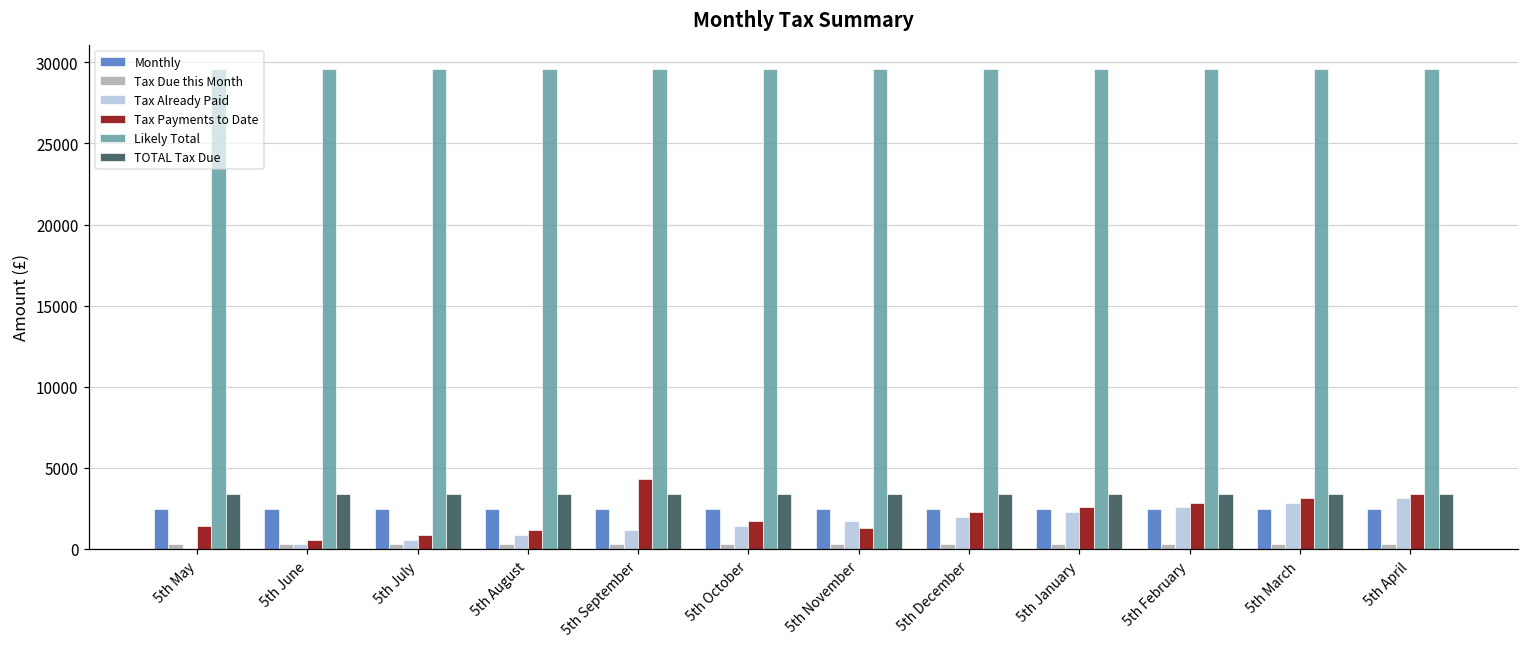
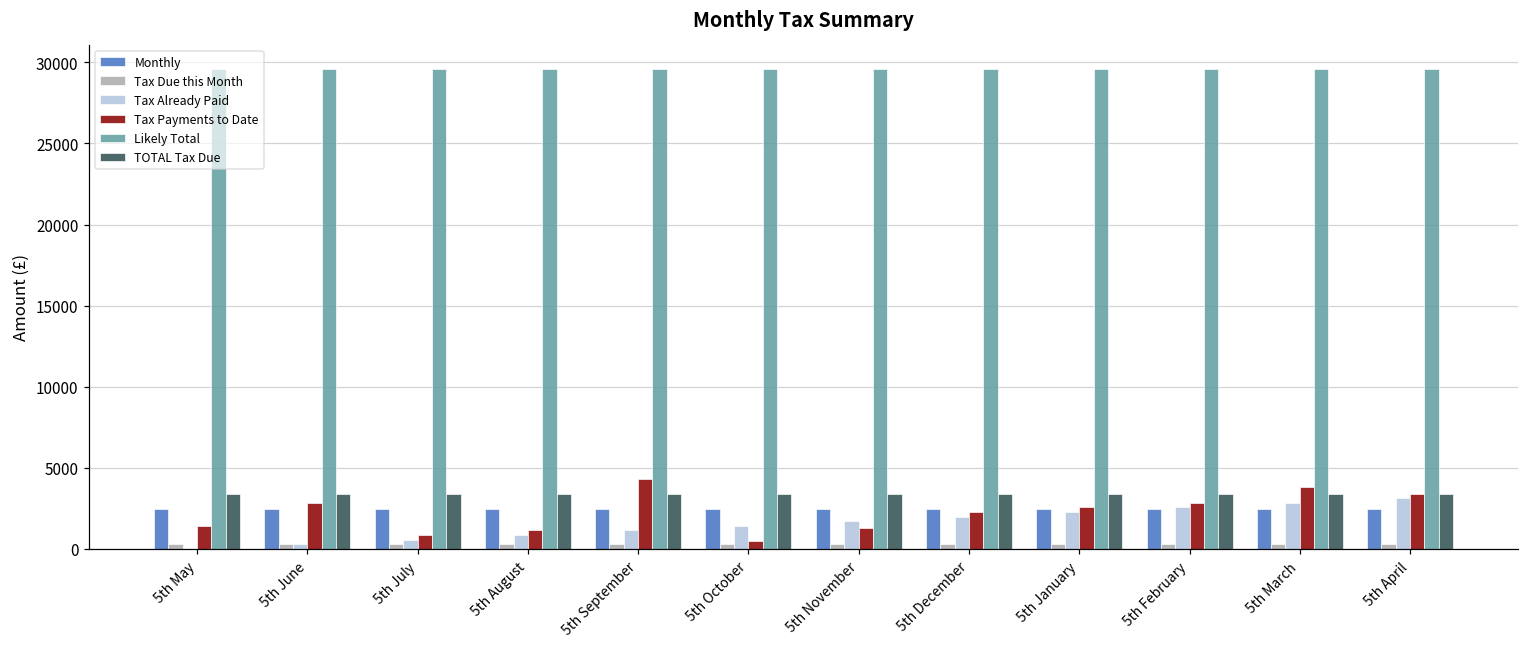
  {
    "Monthly": {
      "5th May": 2500,
      "5th June": 2500,
      "5th July": 2500,
      "5th August": 2500,
      "5th September": 2500,
      "5th October": 2500,
      "5th November": 2500,
      "5th December": 2500,
      "5th January": 2500,
      "5th February": 2500,
      "5th March": 2500,
      "5th April": 2500
    },
    "Tax Payments to Date": {
      "5th May": 1400,
-     "5th June": 600,
+     "5th June": 2800,
      "5th July": 900,
      "5th August": 1100,
      "5th September": 4300,
-     "5th October": 1700,
+     "5th October": 500,
      "5th November": 1300,
      "5th December": 2300,
      "5th January": 2600,
      "5th February": 2800,
-     "5th March": 3100,
+     "5th March": 3800,
      "5th April": 3400
    },
    "Likely Total": {
      "5th June": 29600,
      "5th July": 29600,
      "5th August": 29600,
      "5th September": 29600,
      "5th October": 29600,
      "5th November": 29600,
      "5th December": 29600,
      "5th January": 29600,
      "5th February": 29600,
      "5th March": 29600,
      "5th April": 29600
    },
    "TOTAL Tax Due": {
      "5th May": 3400,
      "5th June": 3400,
      "5th July": 3400,
      "5th August": 3400,
      "5th September": 3400,
      "5th October": 3400,
      "5th November": 3400,
      "5th December": 3400,
      "5th January": 3400,
      "5th February": 3400,
      "5th March": 3400,
      "5th April": 3400
    }
  }
